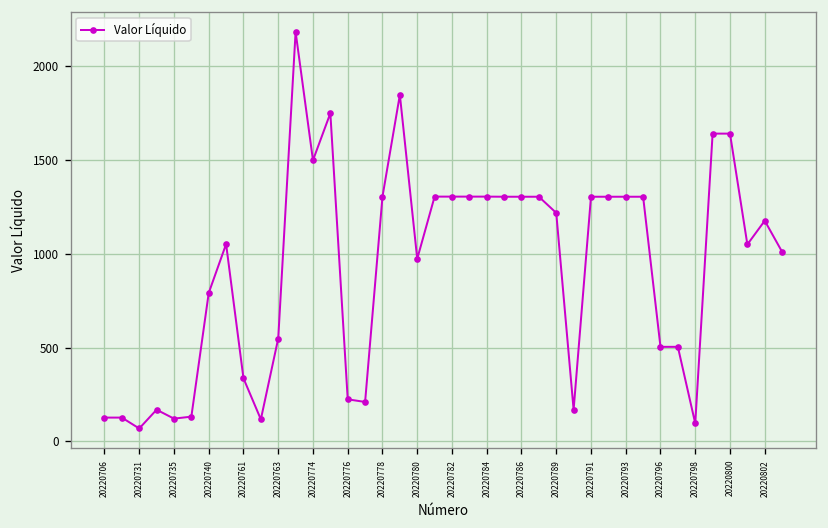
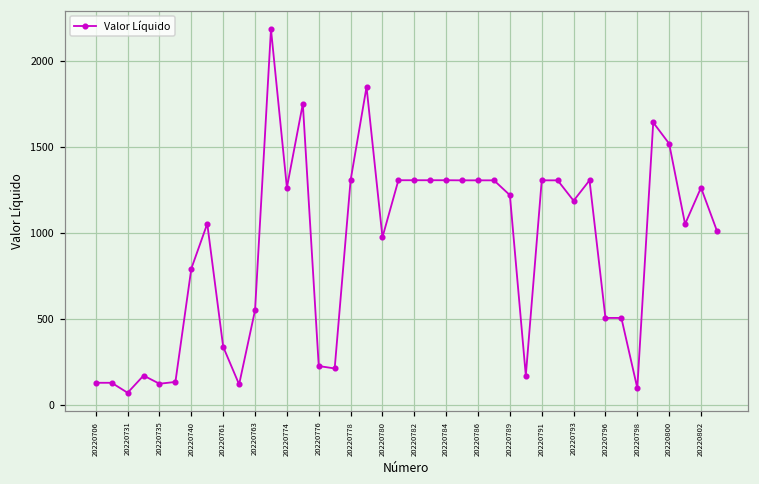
  {
    "20220706": 130,
    "20220731": 70,
    "20220735": 120,
    "20220740": 790,
    "20220761": 340,
    "20220763": 550,
-   "20220774": 1500,
+   "20220774": 1260,
    "20220776": 220,
    "20220778": 1310,
    "20220780": 970,
    "20220782": 1310,
    "20220784": 1310,
    "20220786": 1300,
    "20220789": 1220,
    "20220791": 1300,
-   "20220793": 1300,
+   "20220793": 1190,
    "20220796": 500,
    "20220798": 100,
-   "20220800": 1640,
-   "20220802": 1180
+   "20220800": 1520,
+   "20220802": 1260
  }
